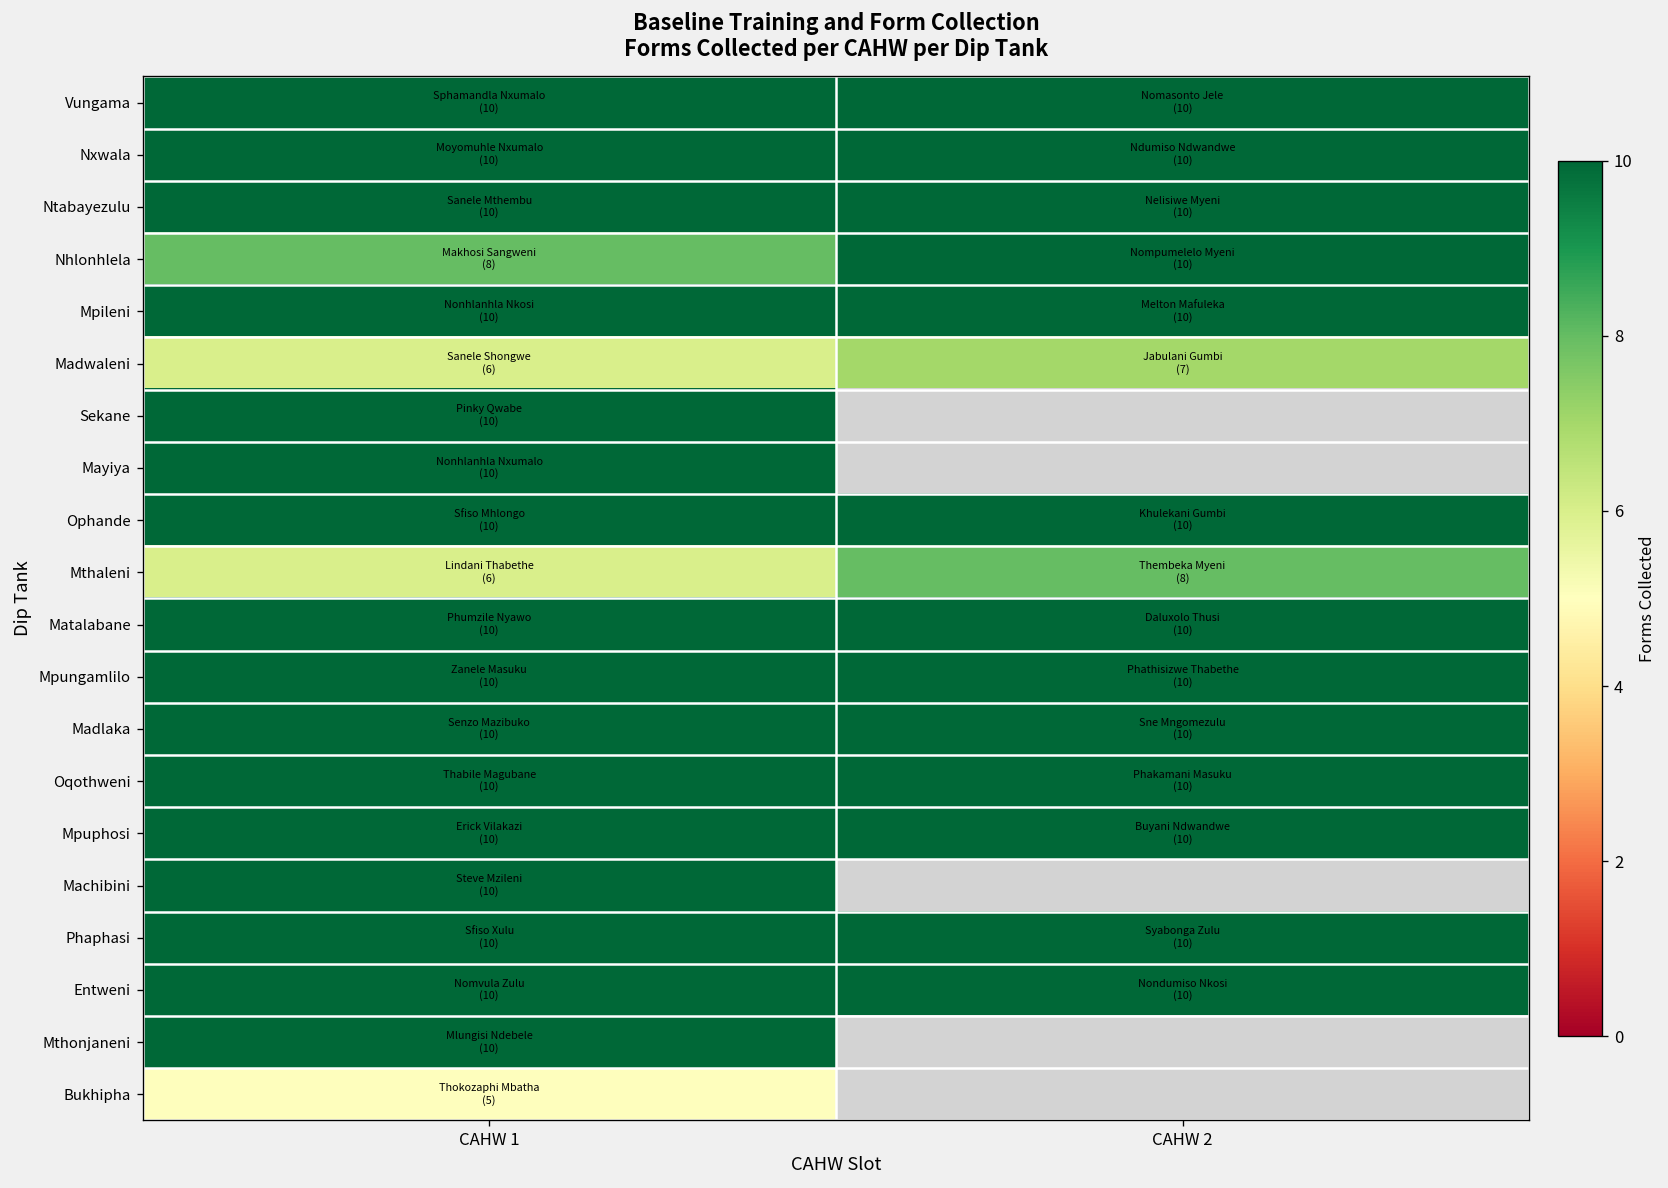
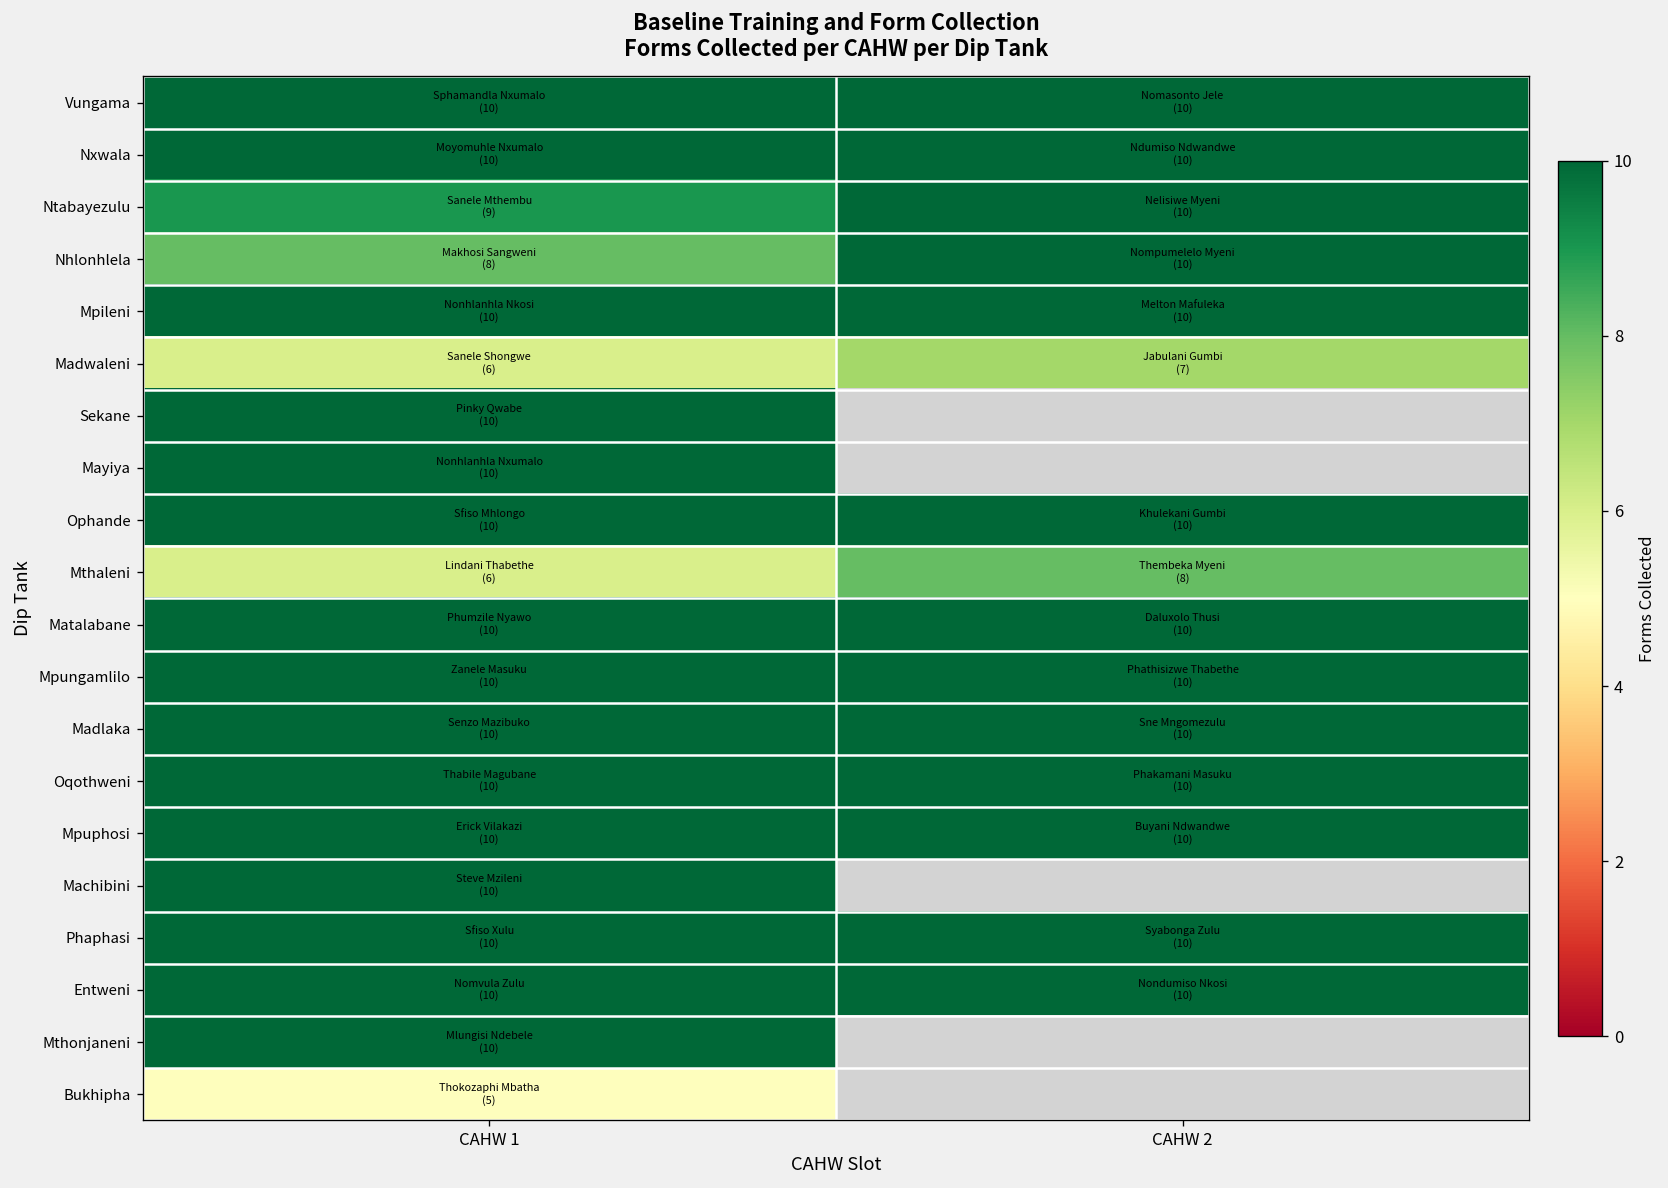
  {
    "Vungama": {
      "CAHW 1": "(10)",
      "CAHW 2": "(10)"
    },
    "Nxwala": {
      "CAHW 1": "(10)",
      "CAHW 2": "(10)"
    },
    "Ntabayezulu": {
-     "CAHW 1": "(10)",
+     "CAHW 1": "(9)",
      "CAHW 2": "(10)"
    },
    "Nhlonhlela": {
      "CAHW 1": "(8)",
      "CAHW 2": "(10)"
    },
    "Mpileni": {
      "CAHW 1": "(10)",
      "CAHW 2": "(10)"
    },
    "Madwaleni": {
      "CAHW 1": "(6)",
      "CAHW 2": "(7)"
    },
    "Sekane": {
      "CAHW 1": "(10)"
    },
    "Mayiya": {
      "CAHW 1": "(10)"
    },
    "Ophande": {
      "CAHW 1": "(10)",
      "CAHW 2": "(10)"
    },
    "Mthaleni": {
      "CAHW 1": "(6)",
      "CAHW 2": "(8)"
    },
    "Matalabane": {
      "CAHW 1": "(10)",
      "CAHW 2": "(10)"
    },
    "Mpungamlilo": {
      "CAHW 1": "(10)",
      "CAHW 2": "(10)"
    },
    "Madlaka": {
      "CAHW 1": "(10)",
      "CAHW 2": "(10)"
    },
    "Oqothweni": {
      "CAHW 1": "(10)",
      "CAHW 2": "(10)"
    },
    "Mpuphosi": {
      "CAHW 1": "(10)",
      "CAHW 2": "(10)"
    },
    "Machibini": {
      "CAHW 1": "(10)"
    },
    "Phaphasi": {
      "CAHW 1": "(10)",
      "CAHW 2": "(10)"
    },
    "Entweni": {
      "CAHW 1": "(10)",
      "CAHW 2": "(10)"
    },
    "Mthonjaneni": {
      "CAHW 1": "(10)"
    },
    "Bukhipha": {
      "CAHW 1": "(5)"
    }
  }
